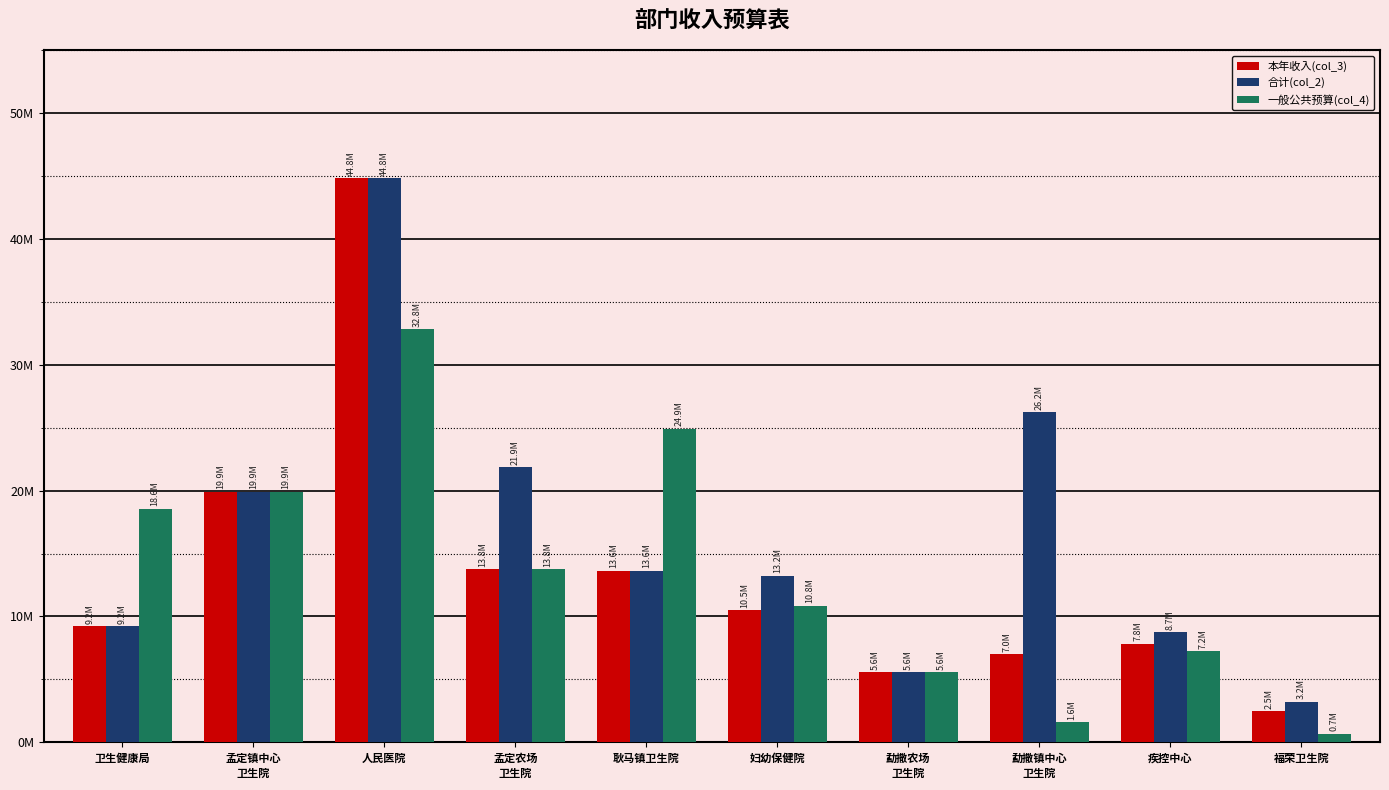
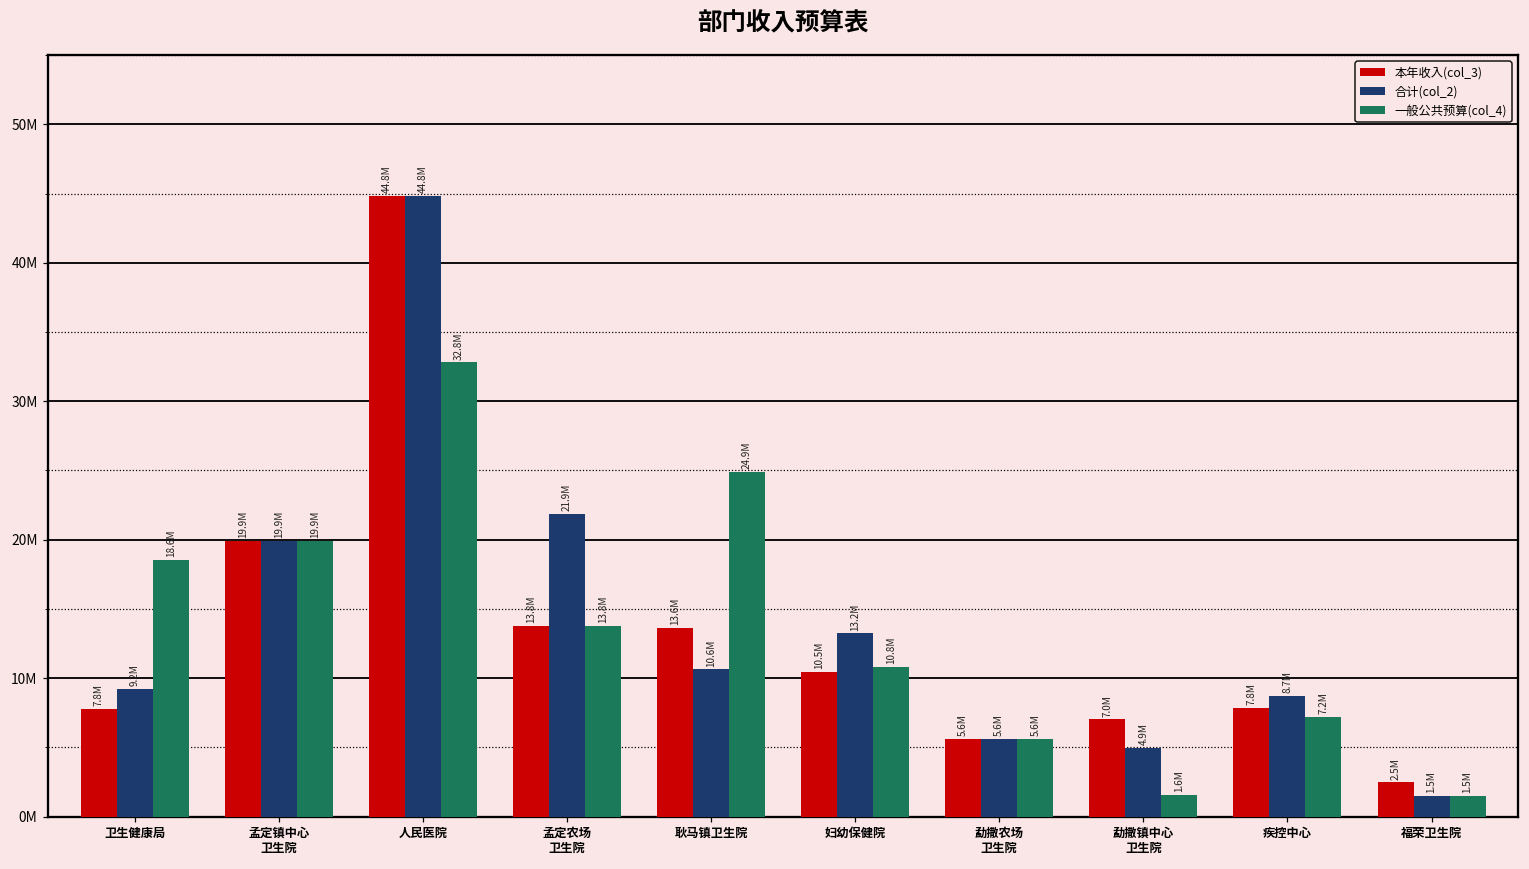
  {
    "本年收入(col_3)": {
-     "卫生健康局": "9.2M",
+     "卫生健康局": "7.8M",
      "孟定镇中心 卫生院": "19.9M",
      "人民医院": "44.8M",
      "孟定农场 卫生院": "13.8M",
      "耿马镇卫生院": "13.6M",
      "妇幼保健院": "10.5M",
      "勐撒农场 卫生院": "5.6M",
      "勐撒镇中心 卫生院": "7.0M",
      "疾控中心": "7.8M",
      "福荣卫生院": "2.5M"
    },
    "合计(col_2)": {
      "卫生健康局": "9.2M",
      "孟定镇中心 卫生院": "19.9M",
      "人民医院": "44.8M",
      "孟定农场 卫生院": "21.9M",
-     "耿马镇卫生院": "13.6M",
+     "耿马镇卫生院": "10.6M",
      "妇幼保健院": "13.2M",
      "勐撒农场 卫生院": "5.6M",
-     "勐撒镇中心 卫生院": "26.2M",
+     "勐撒镇中心 卫生院": "4.9M",
      "疾控中心": "8.7M",
-     "福荣卫生院": "3.2M"
+     "福荣卫生院": "1.5M"
    },
    "一般公共预算(col_4)": {
      "卫生健康局": "18.6M",
      "孟定镇中心 卫生院": "19.9M",
      "人民医院": "32.8M",
      "孟定农场 卫生院": "13.8M",
      "耿马镇卫生院": "24.9M",
      "妇幼保健院": "10.8M",
      "勐撒农场 卫生院": "5.6M",
      "勐撒镇中心 卫生院": "1.6M",
      "疾控中心": "7.2M",
-     "福荣卫生院": "0.7M"
+     "福荣卫生院": "1.5M"
    }
  }
